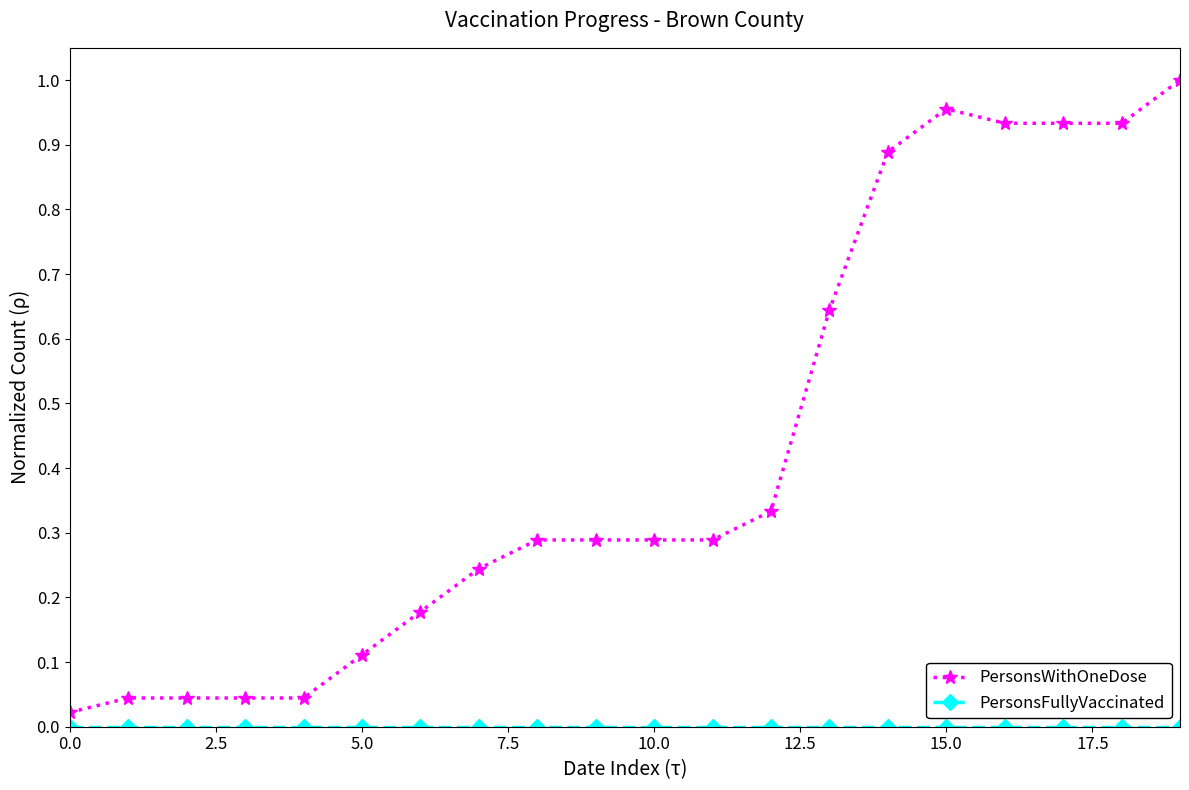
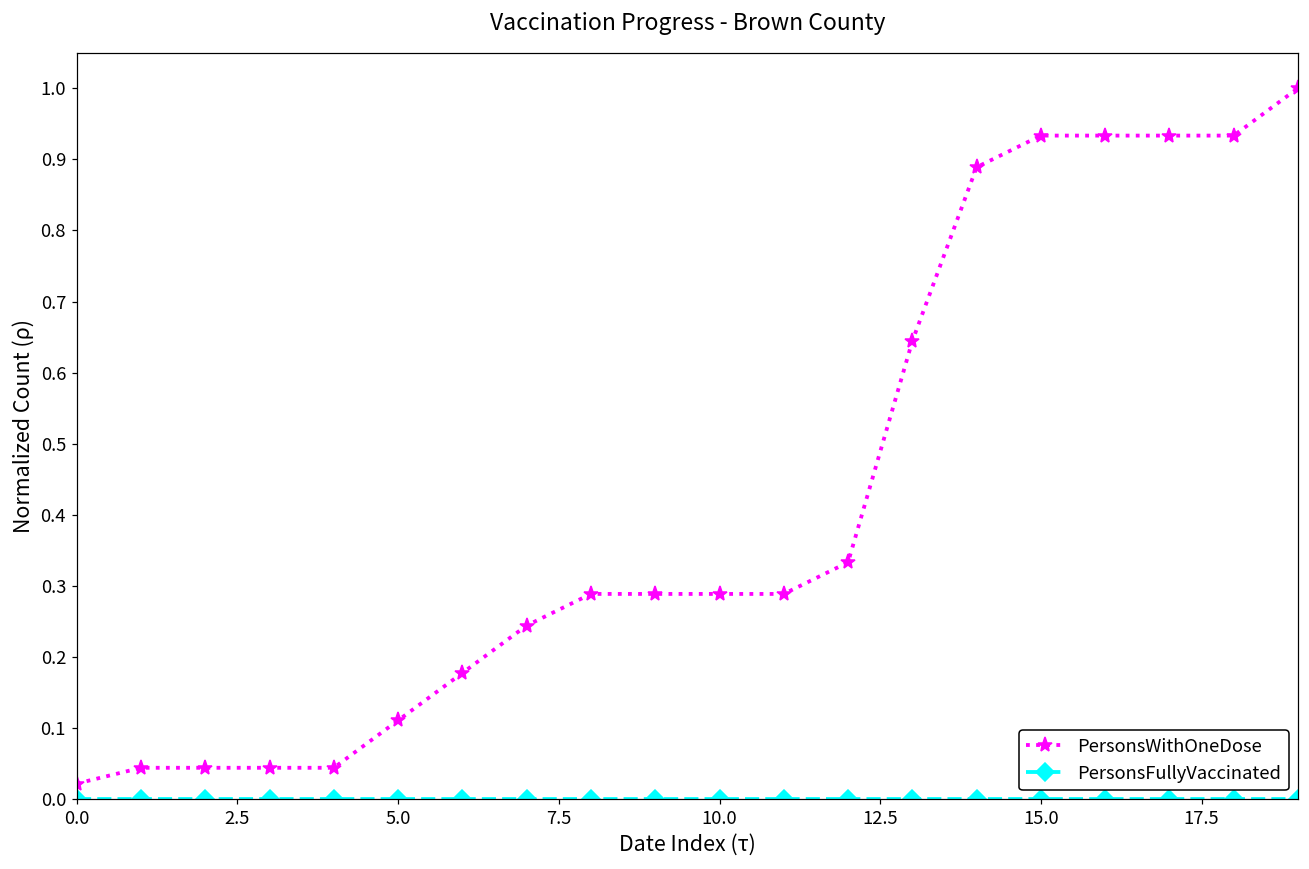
  {
    "PersonsWithOneDose": {
      "0.0": 0.02,
      "5.0": 0.11,
      "10.0": 0.29,
-     "15.0": 0.96
+     "15.0": 0.93
    },
    "PersonsFullyVaccinated": {
      "0.0": 0.00,
      "5.0": 0.00,
      "10.0": 0.00,
      "15.0": 0.00
    }
  }
